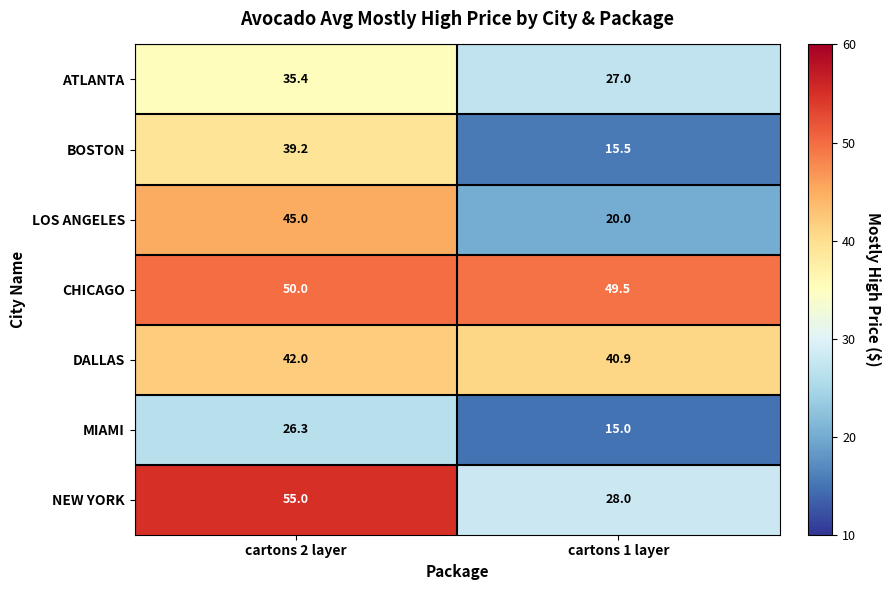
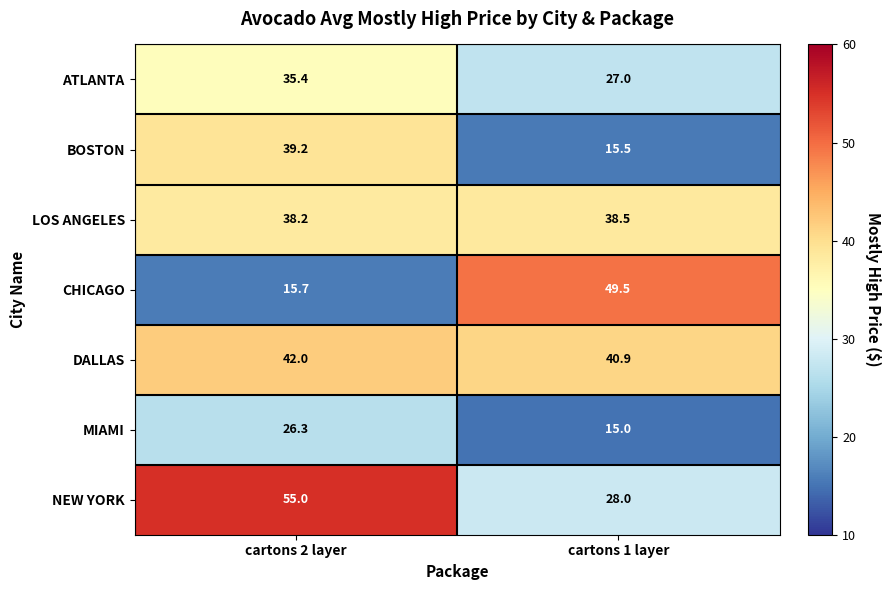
  {
    "ATLANTA": {
      "cartons 2 layer": 35.4,
      "cartons 1 layer": 27.0
    },
    "BOSTON": {
      "cartons 2 layer": 39.2,
      "cartons 1 layer": 15.5
    },
    "LOS ANGELES": {
-     "cartons 2 layer": 45.0,
-     "cartons 1 layer": 20.0
+     "cartons 2 layer": 38.2,
+     "cartons 1 layer": 38.5
    },
    "CHICAGO": {
-     "cartons 2 layer": 50.0,
+     "cartons 2 layer": 15.7,
      "cartons 1 layer": 49.5
    },
    "DALLAS": {
      "cartons 2 layer": 42.0,
      "cartons 1 layer": 40.9
    },
    "MIAMI": {
      "cartons 2 layer": 26.3,
      "cartons 1 layer": 15.0
    },
    "NEW YORK": {
      "cartons 2 layer": 55.0,
      "cartons 1 layer": 28.0
    }
  }
